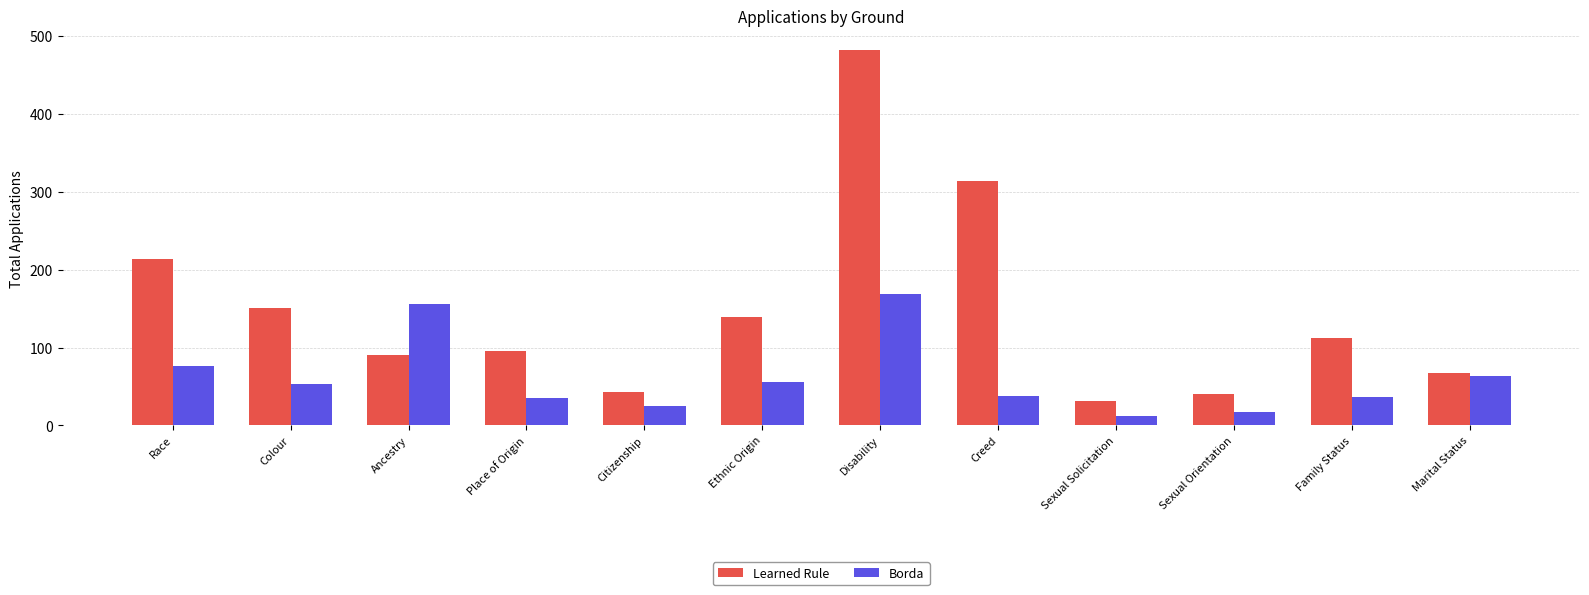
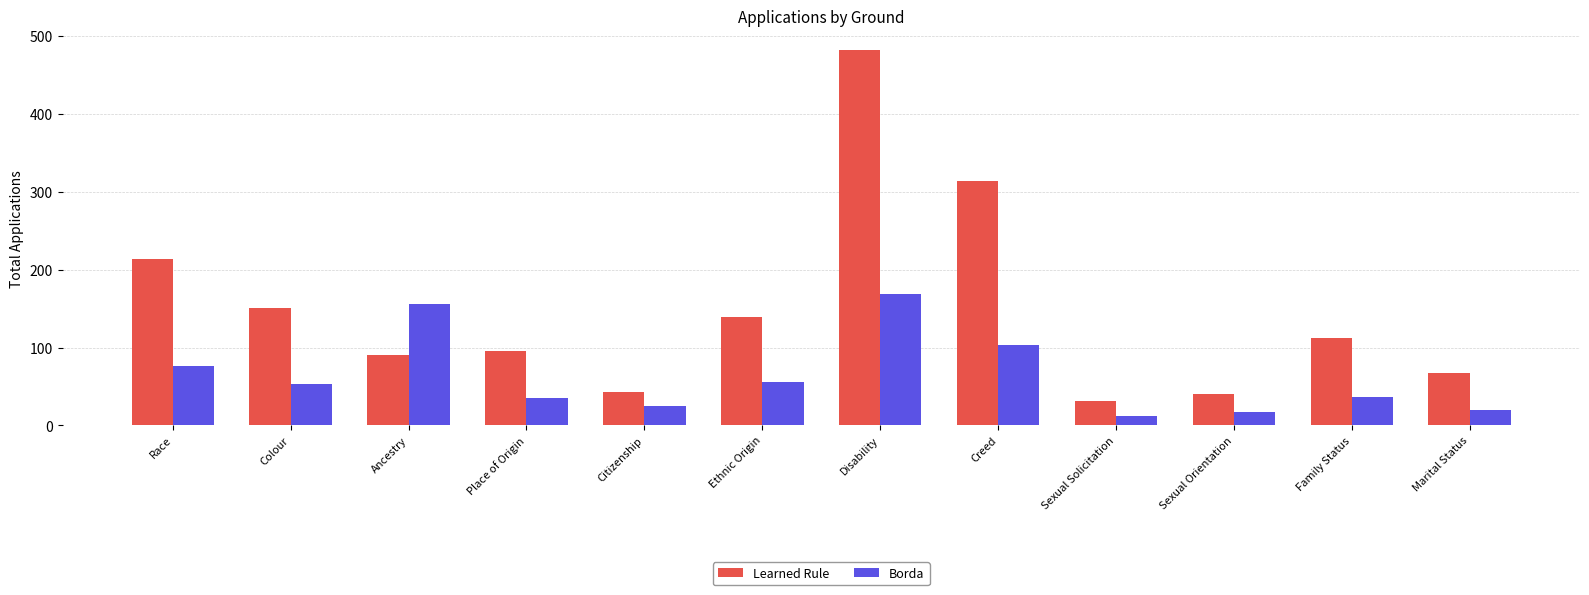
  {
    "Learned Rule": {
      "Race": 210,
      "Colour": 150,
      "Ancestry": 90,
      "Place of Origin": 100,
      "Citizenship": 40,
      "Ethnic Origin": 140,
      "Disability": 480,
      "Creed": 310,
      "Sexual Solicitation": 30,
      "Sexual Orientation": 40,
      "Family Status": 110,
      "Marital Status": 70
    },
    "Borda": {
      "Race": 80,
      "Colour": 50,
      "Ancestry": 160,
      "Place of Origin": 40,
      "Citizenship": 30,
      "Ethnic Origin": 60,
      "Disability": 170,
-     "Creed": 40,
+     "Creed": 100,
      "Sexual Solicitation": 10,
      "Sexual Orientation": 20,
      "Family Status": 40,
-     "Marital Status": 60
+     "Marital Status": 20
    }
  }
